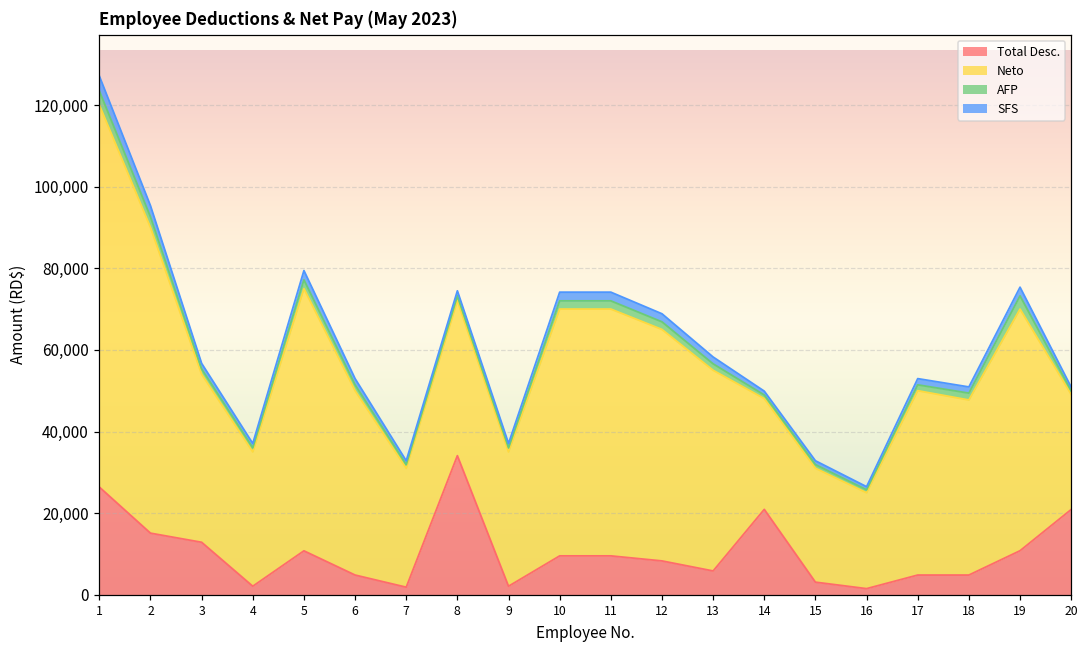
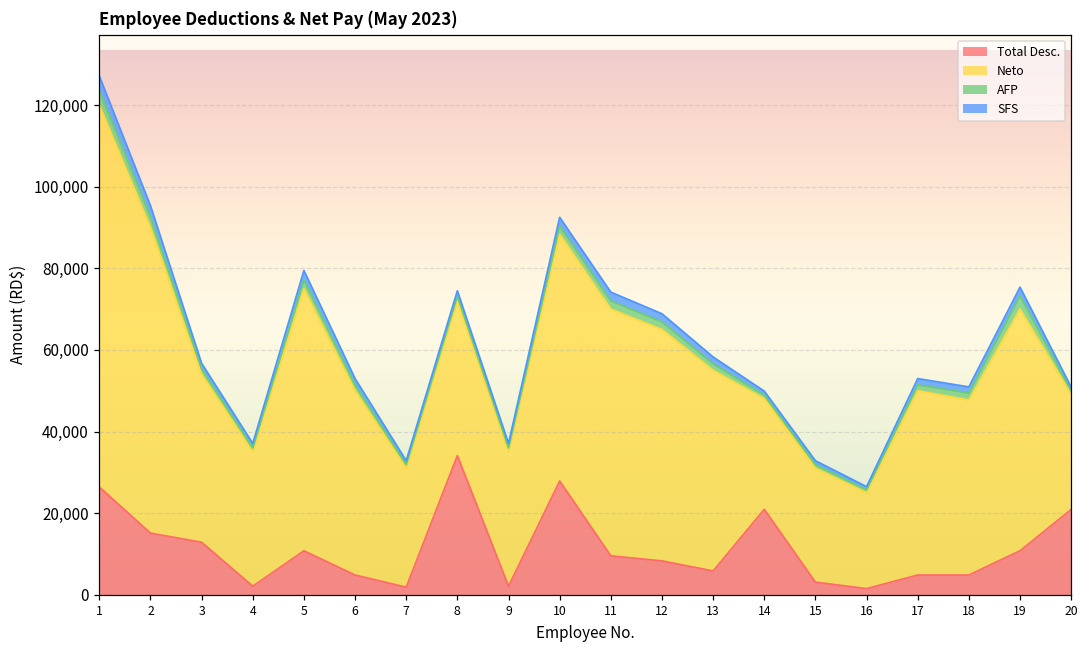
  {
    "Total Desc.": {
      "1": "26,000",
      "2": "15,000",
      "3": "13,000",
      "4": "2,000",
      "5": "11,000",
      "6": "5,000",
      "7": "2,000",
      "8": "34,000",
      "9": "2,000",
-     "10": "10,000",
+     "10": "28,000",
      "11": "10,000",
      "12": "8,000",
      "13": "6,000",
      "14": "21,000",
      "15": "3,000",
      "16": "2,000",
      "17": "5,000",
      "18": "5,000",
      "19": "11,000",
      "20": "21,000"
    },
    "Neto": {
      "1": "94,000",
      "2": "75,000",
      "3": "41,000",
      "4": "33,000",
      "5": "64,000",
      "6": "45,000",
      "7": "29,000",
      "8": "38,000",
      "9": "33,000",
      "10": "60,000",
      "11": "60,000",
      "12": "57,000",
      "13": "49,000",
      "14": "27,000",
      "15": "28,000",
      "16": "23,000",
      "17": "45,000",
      "18": "43,000",
      "19": "59,000",
      "20": "28,000"
    },
    "AFP": {
      "1": "3,000",
      "2": "3,000",
      "3": "1,000",
      "4": "1,000",
      "5": "2,000",
      "6": "1,000",
      "7": "1,000",
      "8": "1,000",
      "9": "1,000",
      "10": "2,000",
      "11": "2,000",
      "12": "2,000",
      "13": "2,000",
      "14": "1,000",
      "15": "1,000",
      "16": "1,000",
      "17": "1,000",
      "18": "2,000",
      "19": "3,000",
      "20": "1,000"
    },
    "SFS": {
      "1": "4,000",
      "2": "3,000",
      "3": "1,000",
      "4": "1,000",
      "5": "2,000",
      "6": "2,000",
      "7": "1,000",
      "8": "1,000",
      "9": "1,000",
      "10": "2,000",
      "11": "2,000",
      "12": "2,000",
      "13": "2,000",
      "14": "1,000",
      "15": "1,000",
      "16": "1,000",
      "17": "2,000",
      "18": "2,000",
      "19": "2,000",
      "20": "1,000"
    }
  }
